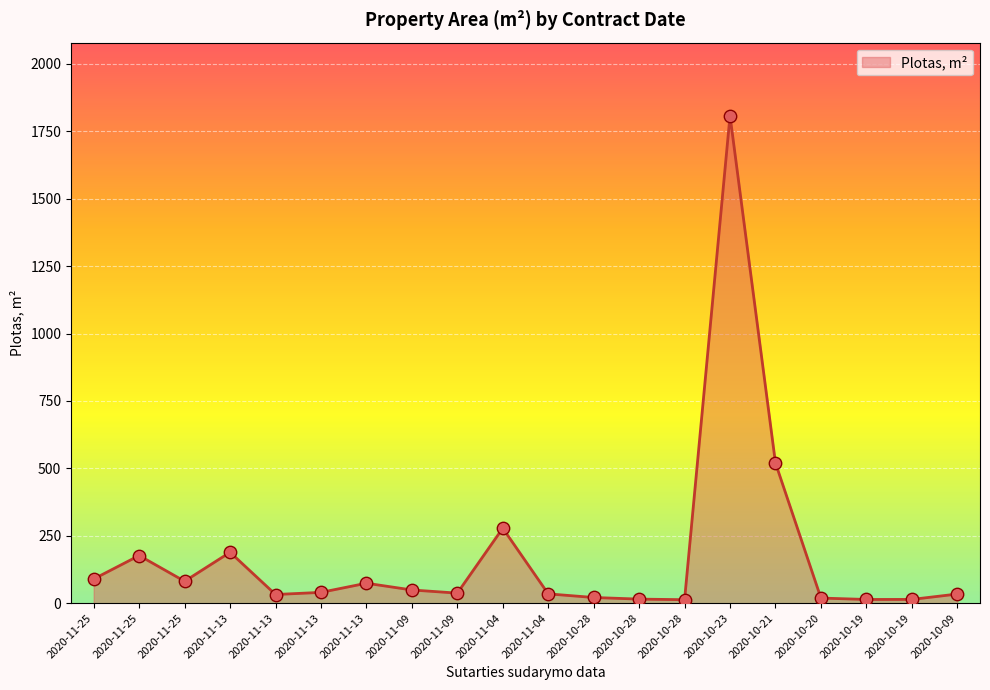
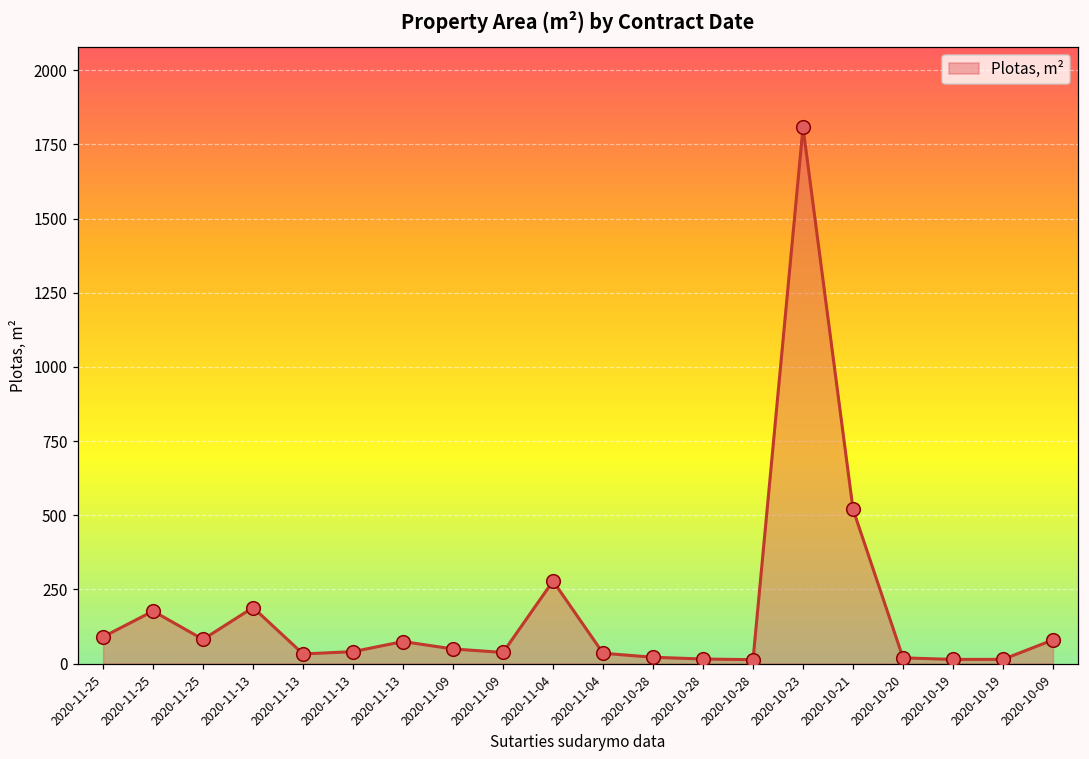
  {
    "2020-10-23": 1810,
    "2020-10-21": 520,
    "2020-10-20": 20,
-   "2020-10-09": 30
+   "2020-10-09": 80
  }
